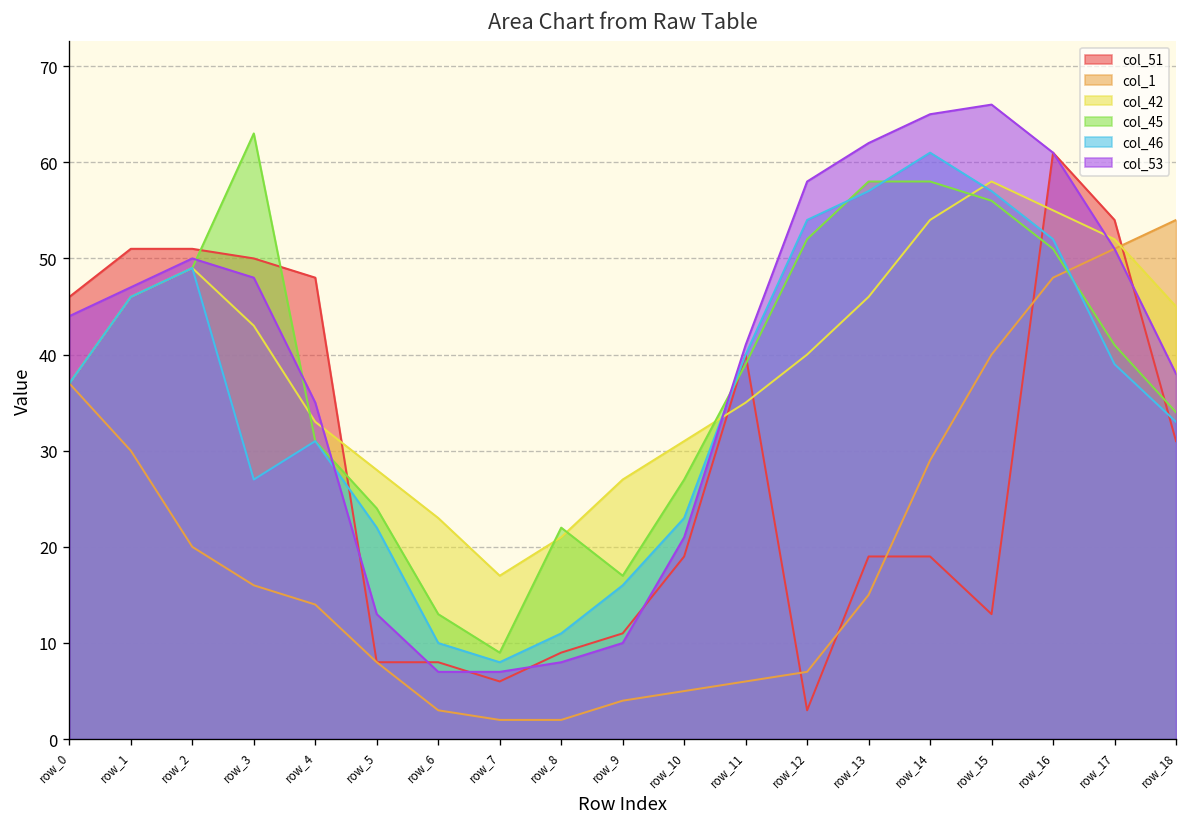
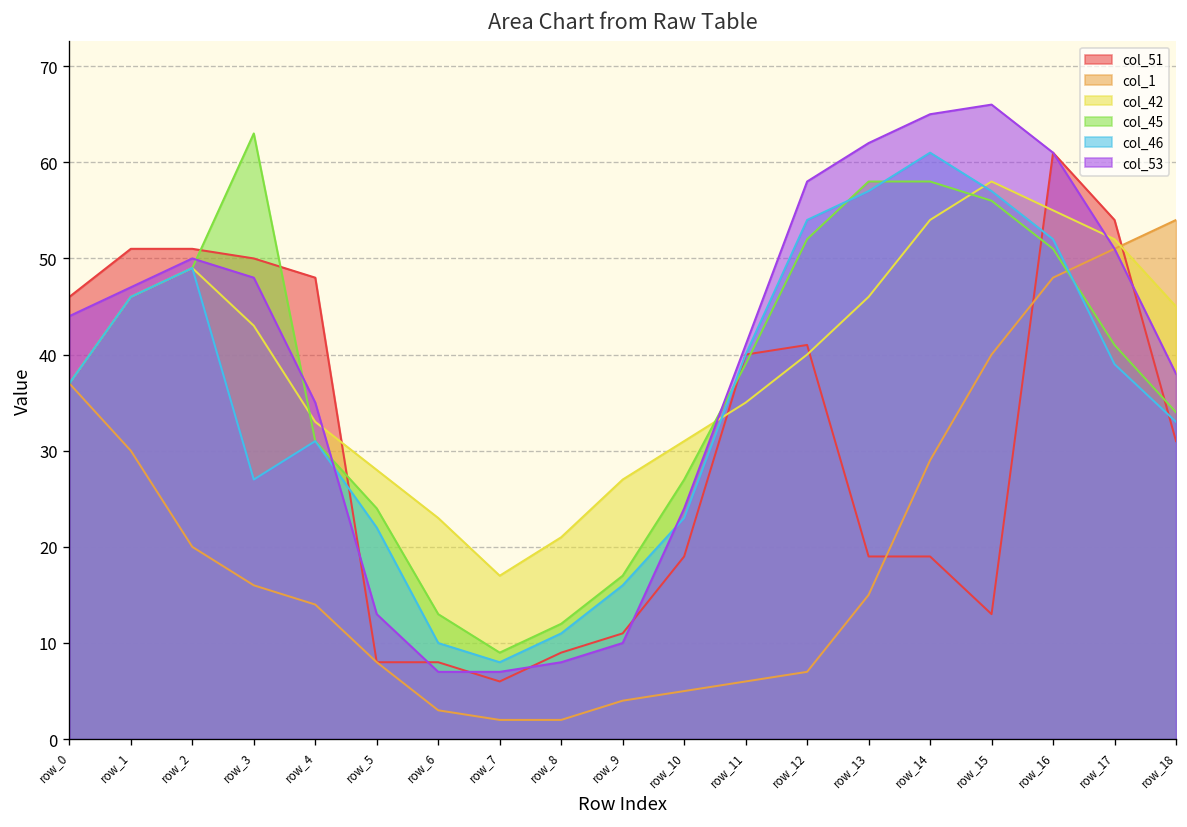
  {
    "col_51": {
      "row_0": 46,
      "row_1": 51,
      "row_2": 51,
      "row_3": 50,
      "row_4": 48,
      "row_6": 8,
      "row_7": 6,
      "row_8": 9,
      "row_9": 11,
      "row_10": 19,
-     "row_12": 3,
+     "row_12": 41,
      "row_13": 19,
      "row_14": 19,
      "row_15": 13,
      "row_17": 54,
      "row_18": 31
    },
    "col_45": {
      "row_3": 63,
      "row_5": 24,
      "row_6": 13,
      "row_7": 9,
-     "row_8": 22,
+     "row_8": 12,
      "row_9": 17,
      "row_10": 27,
      "row_11": 39,
      "row_12": 52,
      "row_13": 58,
      "row_14": 58,
      "row_15": 56,
      "row_16": 51,
      "row_17": 41,
      "row_18": 34
    },
    "col_46": {
      "row_3": 27,
      "row_5": 22,
      "row_6": 10,
      "row_7": 8,
      "row_8": 11,
      "row_9": 16,
      "row_10": 23,
      "row_12": 54,
      "row_13": 57,
      "row_14": 61,
      "row_15": 57,
      "row_16": 52,
      "row_17": 39,
      "row_18": 33
    },
    "col_53": {
      "row_0": 44,
      "row_1": 47,
      "row_2": 50,
      "row_3": 48,
      "row_4": 35,
      "row_5": 13,
      "row_6": 7,
      "row_7": 7,
      "row_8": 8,
      "row_9": 10,
-     "row_10": 21,
+     "row_10": 24,
      "row_11": 41,
      "row_12": 58,
      "row_13": 62,
      "row_14": 65,
      "row_15": 66,
      "row_18": 38
    }
  }
